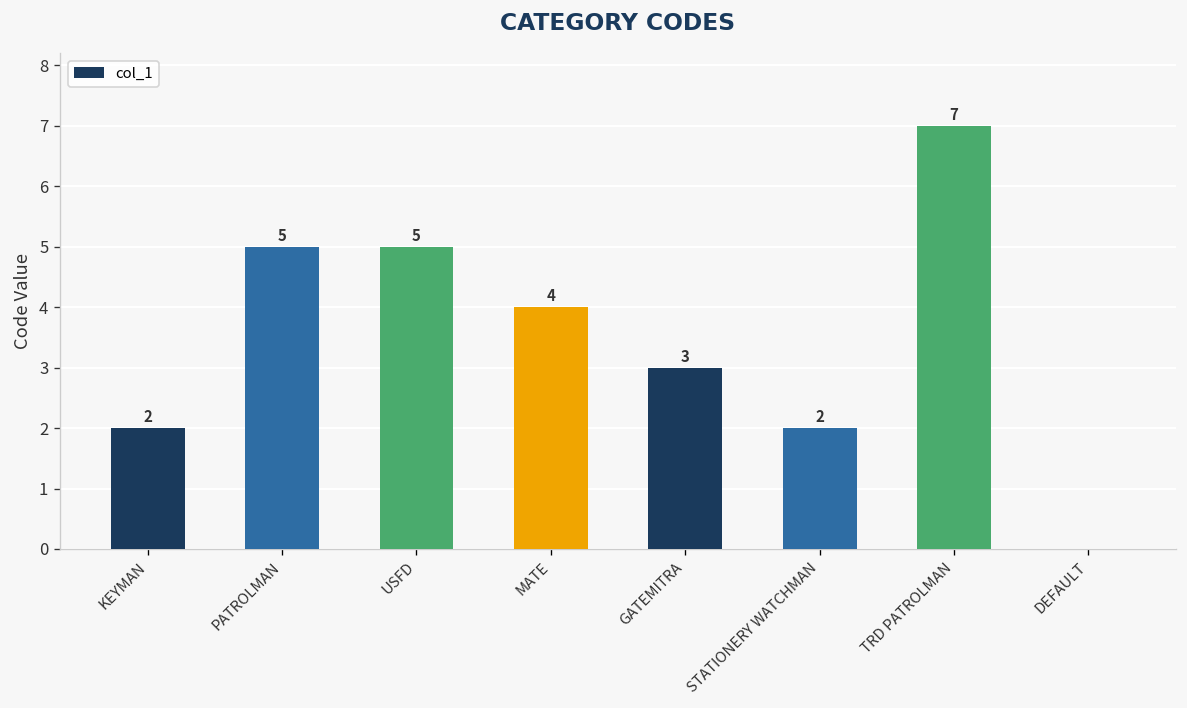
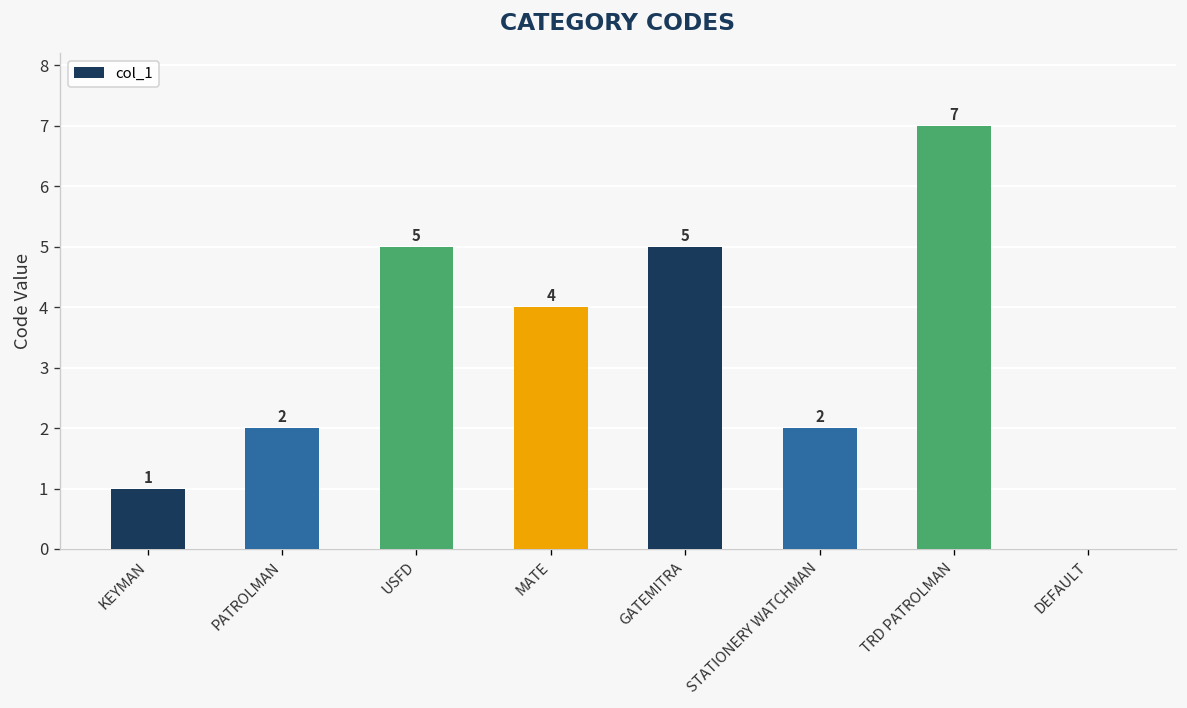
  {
-   "KEYMAN": 2,
-   "PATROLMAN": 5,
+   "KEYMAN": 1,
+   "PATROLMAN": 2,
    "USFD": 5,
    "MATE": 4,
-   "GATEMITRA": 3,
+   "GATEMITRA": 5,
    "STATIONERY WATCHMAN": 2,
    "TRD PATROLMAN": 7
  }
